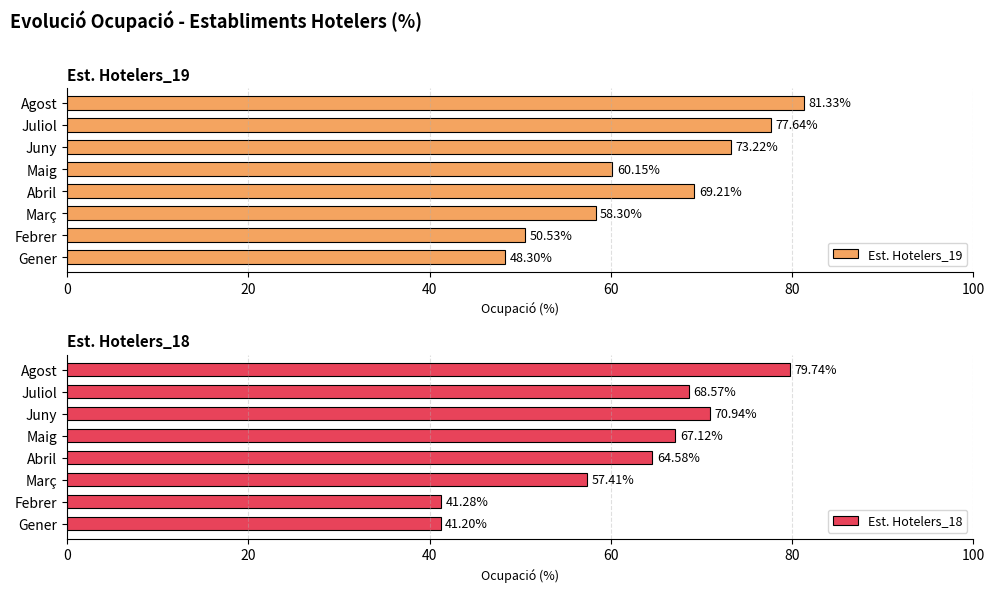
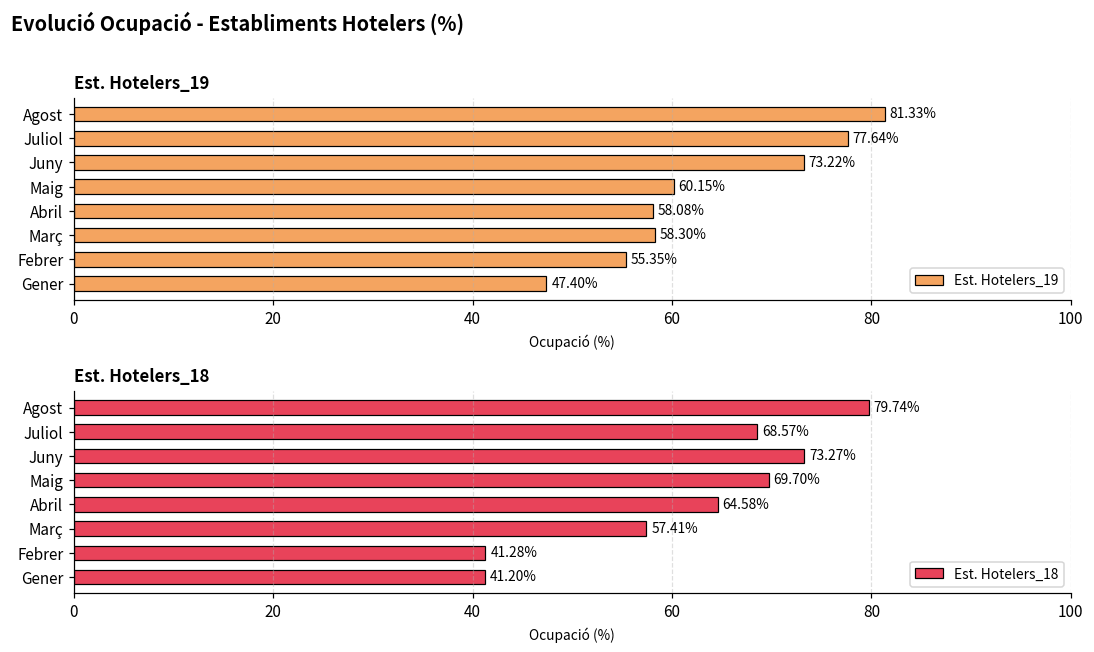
  {
    "Est. Hotelers_19": {
      "Agost": "81.33%",
      "Juliol": "77.64%",
      "Juny": "73.22%",
      "Maig": "60.15%",
-     "Abril": "69.21%",
+     "Abril": "58.08%",
      "Març": "58.30%",
-     "Febrer": "50.53%",
-     "Gener": "48.30%"
+     "Febrer": "55.35%",
+     "Gener": "47.40%"
    },
    "Est. Hotelers_18": {
      "Agost": "79.74%",
      "Juliol": "68.57%",
-     "Juny": "70.94%",
-     "Maig": "67.12%",
+     "Juny": "73.27%",
+     "Maig": "69.70%",
      "Abril": "64.58%",
      "Març": "57.41%",
      "Febrer": "41.28%",
      "Gener": "41.20%"
    }
  }
